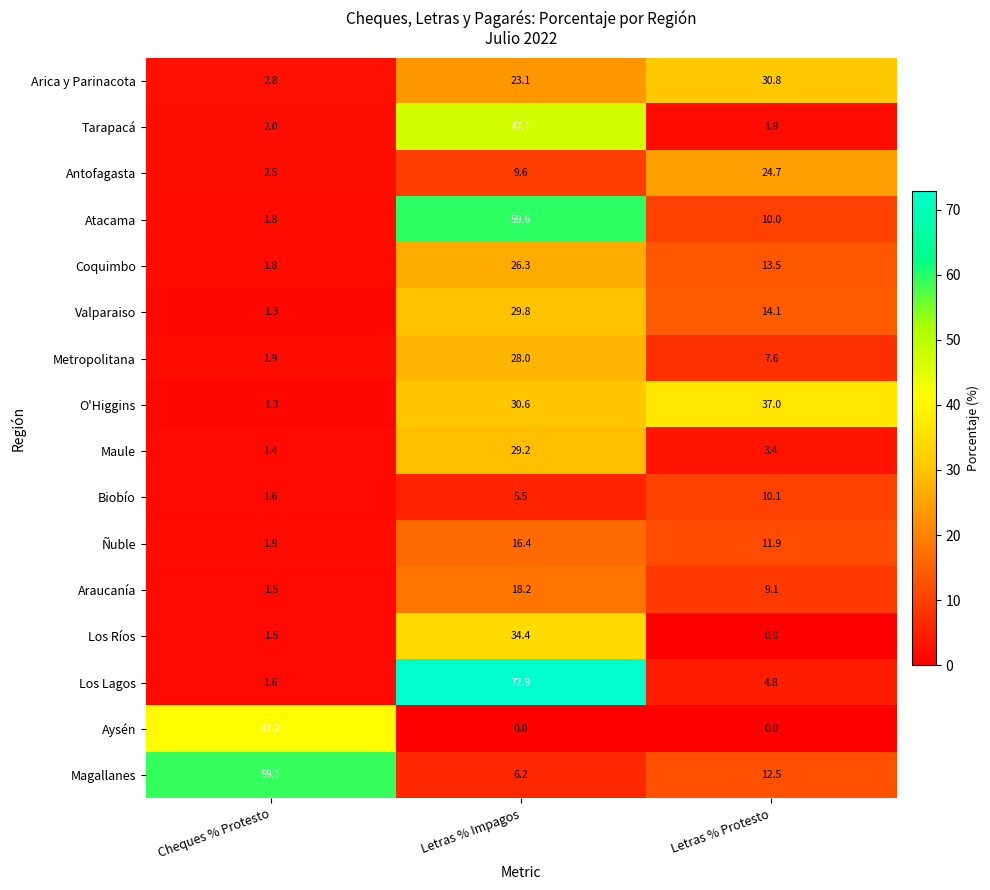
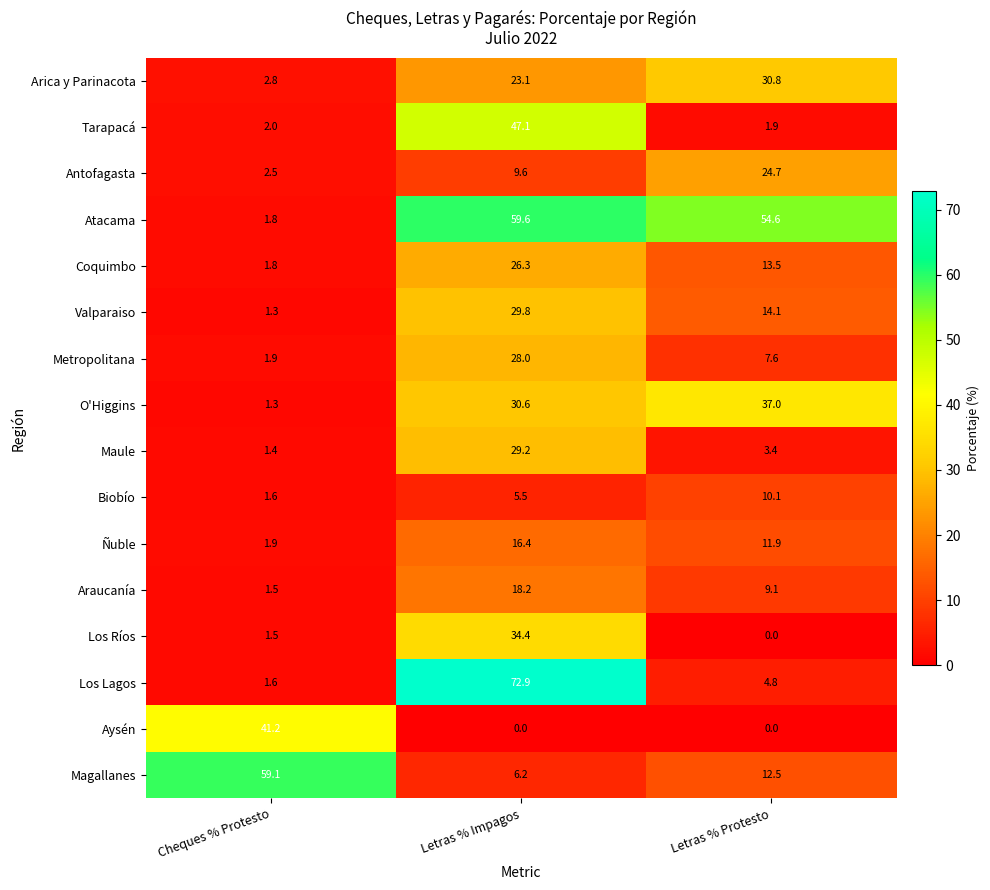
  {
    "Arica y Parinacota": {
      "Cheques % Protesto": 2.8,
      "Letras % Impagos": 23.1,
      "Letras % Protesto": 30.8
    },
    "Tarapacá": {
      "Cheques % Protesto": 2.0,
      "Letras % Impagos": 47.1,
      "Letras % Protesto": 1.9
    },
    "Antofagasta": {
      "Cheques % Protesto": 2.5,
      "Letras % Impagos": 9.6,
      "Letras % Protesto": 24.7
    },
    "Atacama": {
      "Cheques % Protesto": 1.8,
      "Letras % Impagos": 59.6,
-     "Letras % Protesto": 10.0
+     "Letras % Protesto": 54.6
    },
    "Coquimbo": {
      "Cheques % Protesto": 1.8,
      "Letras % Impagos": 26.3,
      "Letras % Protesto": 13.5
    },
    "Valparaiso": {
      "Cheques % Protesto": 1.3,
      "Letras % Impagos": 29.8,
      "Letras % Protesto": 14.1
    },
    "Metropolitana": {
      "Cheques % Protesto": 1.9,
      "Letras % Impagos": 28.0,
      "Letras % Protesto": 7.6
    },
    "O'Higgins": {
      "Cheques % Protesto": 1.3,
      "Letras % Impagos": 30.6,
      "Letras % Protesto": 37.0
    },
    "Maule": {
      "Cheques % Protesto": 1.4,
      "Letras % Impagos": 29.2,
      "Letras % Protesto": 3.4
    },
    "Biobío": {
      "Cheques % Protesto": 1.6,
      "Letras % Impagos": 5.5,
      "Letras % Protesto": 10.1
    },
    "Ñuble": {
      "Cheques % Protesto": 1.9,
      "Letras % Impagos": 16.4,
      "Letras % Protesto": 11.9
    },
    "Araucanía": {
      "Cheques % Protesto": 1.5,
      "Letras % Impagos": 18.2,
      "Letras % Protesto": 9.1
    },
    "Los Ríos": {
      "Cheques % Protesto": 1.5,
      "Letras % Impagos": 34.4,
      "Letras % Protesto": 0.0
    },
    "Los Lagos": {
      "Cheques % Protesto": 1.6,
      "Letras % Impagos": 72.9,
      "Letras % Protesto": 4.8
    },
    "Aysén": {
      "Cheques % Protesto": 41.2,
      "Letras % Impagos": 0.0,
      "Letras % Protesto": 0.0
    },
    "Magallanes": {
      "Cheques % Protesto": 59.1,
      "Letras % Impagos": 6.2,
      "Letras % Protesto": 12.5
    }
  }
